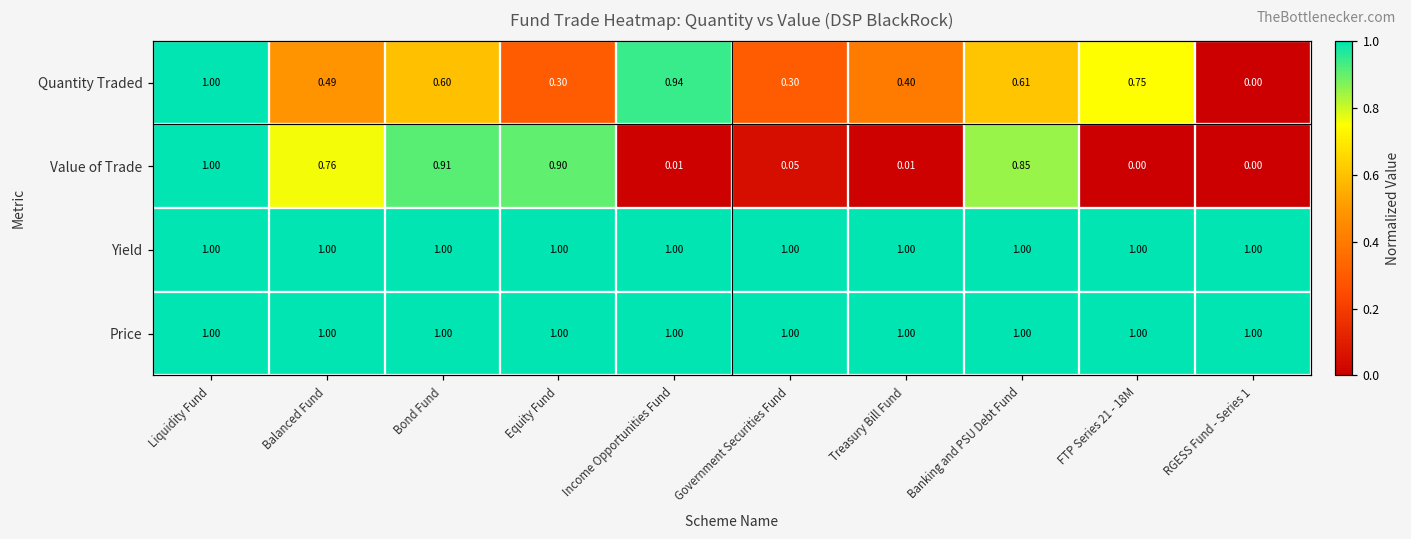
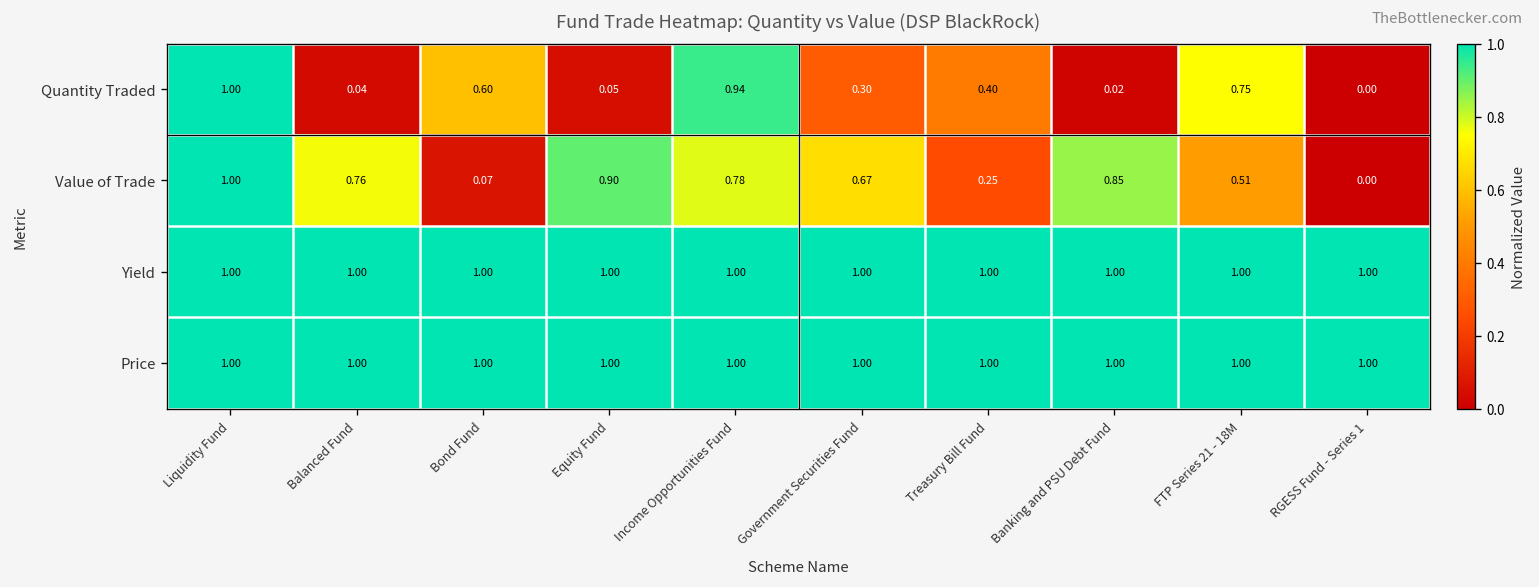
  {
    "Quantity Traded": {
      "Liquidity Fund": 1.00,
-     "Balanced Fund": 0.49,
+     "Balanced Fund": 0.04,
      "Bond Fund": 0.60,
-     "Equity Fund": 0.30,
+     "Equity Fund": 0.05,
      "Income Opportunities Fund": 0.94,
      "Government Securities Fund": 0.30,
      "Treasury Bill Fund": 0.40,
-     "Banking and PSU Debt Fund": 0.61,
+     "Banking and PSU Debt Fund": 0.02,
      "FTP Series 21 - 18M": 0.75,
      "RGESS Fund - Series 1": 0.00
    },
    "Value of Trade": {
      "Liquidity Fund": 1.00,
      "Balanced Fund": 0.76,
-     "Bond Fund": 0.91,
+     "Bond Fund": 0.07,
      "Equity Fund": 0.90,
-     "Income Opportunities Fund": 0.01,
-     "Government Securities Fund": 0.05,
-     "Treasury Bill Fund": 0.01,
+     "Income Opportunities Fund": 0.78,
+     "Government Securities Fund": 0.67,
+     "Treasury Bill Fund": 0.25,
      "Banking and PSU Debt Fund": 0.85,
-     "FTP Series 21 - 18M": 0.00,
+     "FTP Series 21 - 18M": 0.51,
      "RGESS Fund - Series 1": 0.00
    },
    "Yield": {
      "Liquidity Fund": 1.00,
      "Balanced Fund": 1.00,
      "Bond Fund": 1.00,
      "Equity Fund": 1.00,
      "Income Opportunities Fund": 1.00,
      "Government Securities Fund": 1.00,
      "Treasury Bill Fund": 1.00,
      "Banking and PSU Debt Fund": 1.00,
      "FTP Series 21 - 18M": 1.00,
      "RGESS Fund - Series 1": 1.00
    },
    "Price": {
      "Liquidity Fund": 1.00,
      "Balanced Fund": 1.00,
      "Bond Fund": 1.00,
      "Equity Fund": 1.00,
      "Income Opportunities Fund": 1.00,
      "Government Securities Fund": 1.00,
      "Treasury Bill Fund": 1.00,
      "Banking and PSU Debt Fund": 1.00,
      "FTP Series 21 - 18M": 1.00,
      "RGESS Fund - Series 1": 1.00
    }
  }
